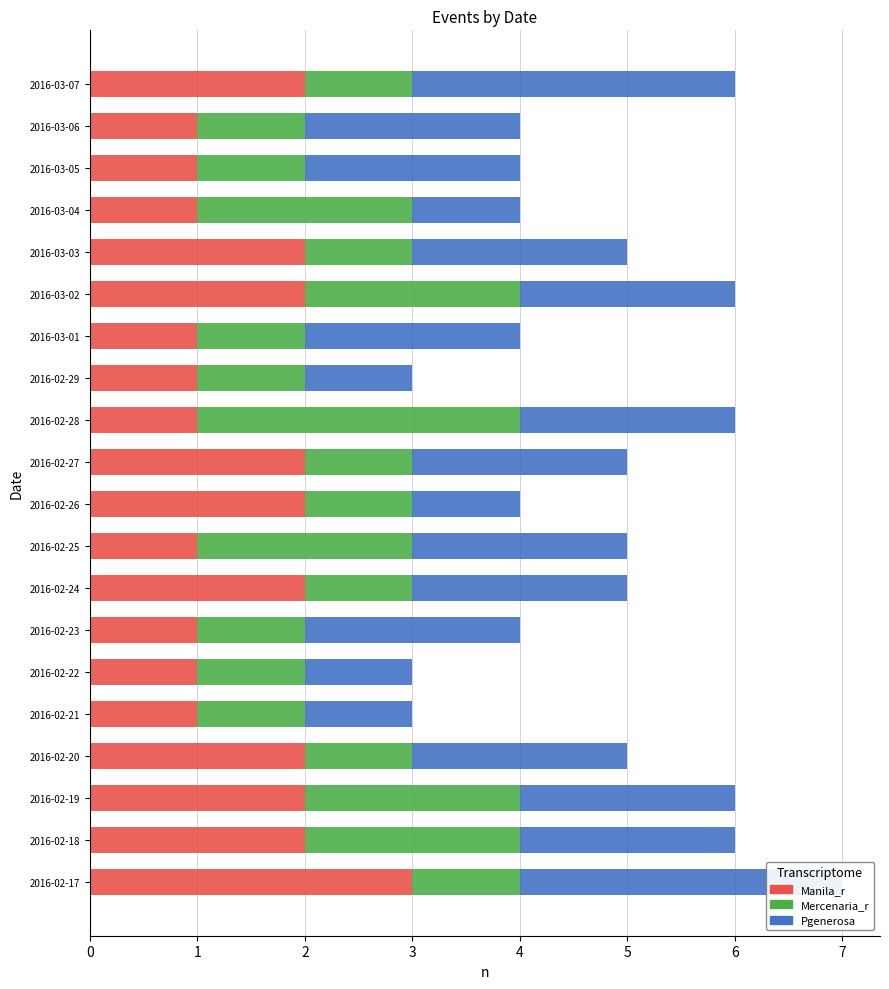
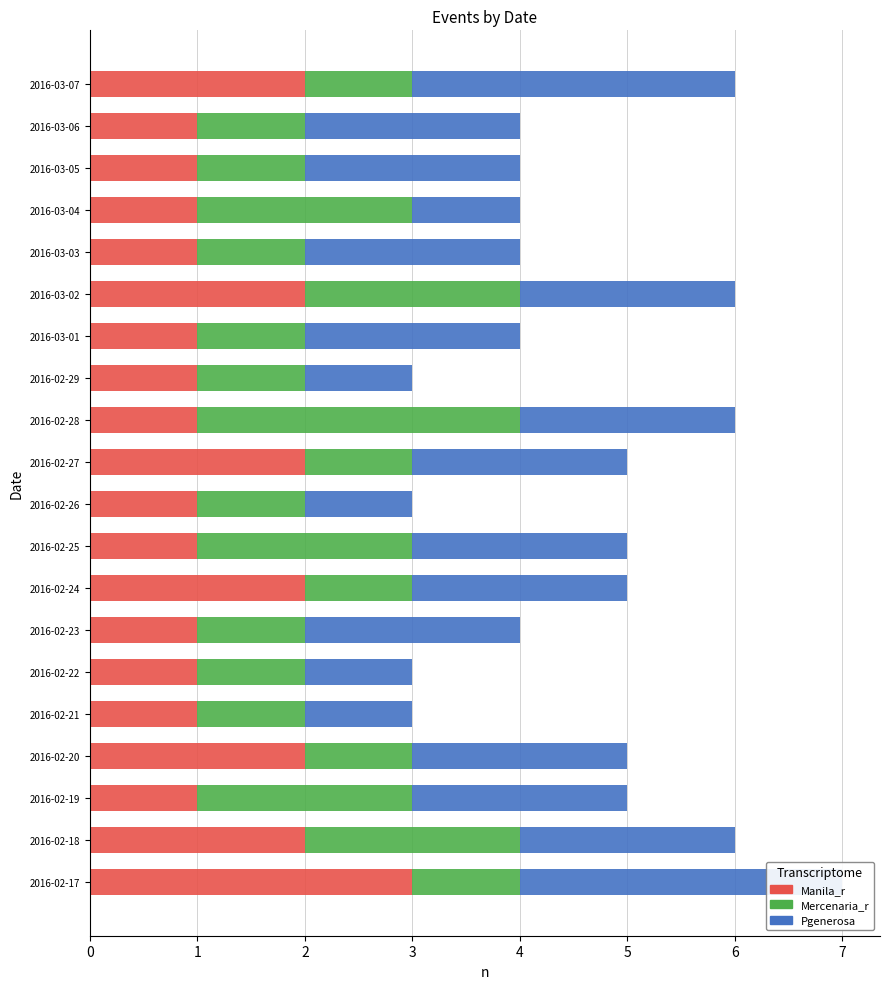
  {
    "Manila_r": {
      "2016-03-07": 2,
      "2016-03-06": 1,
      "2016-03-05": 1,
      "2016-03-04": 1,
-     "2016-03-03": 2,
+     "2016-03-03": 1,
      "2016-03-02": 2,
      "2016-03-01": 1,
      "2016-02-29": 1,
      "2016-02-28": 1,
      "2016-02-27": 2,
-     "2016-02-26": 2,
+     "2016-02-26": 1,
      "2016-02-25": 1,
      "2016-02-24": 2,
      "2016-02-23": 1,
      "2016-02-22": 1,
      "2016-02-21": 1,
      "2016-02-20": 2,
-     "2016-02-19": 2,
+     "2016-02-19": 1,
      "2016-02-18": 2,
      "2016-02-17": 3
    },
    "Mercenaria_r": {
      "2016-03-07": 1,
      "2016-03-06": 1,
      "2016-03-05": 1,
      "2016-03-04": 2,
      "2016-03-03": 1,
      "2016-03-02": 2,
      "2016-03-01": 1,
      "2016-02-29": 1,
      "2016-02-28": 3,
      "2016-02-27": 1,
      "2016-02-26": 1,
      "2016-02-25": 2,
      "2016-02-24": 1,
      "2016-02-23": 1,
      "2016-02-22": 1,
      "2016-02-21": 1,
      "2016-02-20": 1,
      "2016-02-19": 2,
      "2016-02-18": 2,
      "2016-02-17": 1
    },
    "Pgenerosa": {
      "2016-03-07": 3,
      "2016-03-06": 2,
      "2016-03-05": 2,
      "2016-03-04": 1,
      "2016-03-03": 2,
      "2016-03-02": 2,
      "2016-03-01": 2,
      "2016-02-29": 1,
      "2016-02-28": 2,
      "2016-02-27": 2,
      "2016-02-26": 1,
      "2016-02-25": 2,
      "2016-02-24": 2,
      "2016-02-23": 2,
      "2016-02-22": 1,
      "2016-02-21": 1,
      "2016-02-20": 2,
      "2016-02-19": 2,
      "2016-02-18": 2
    }
  }
